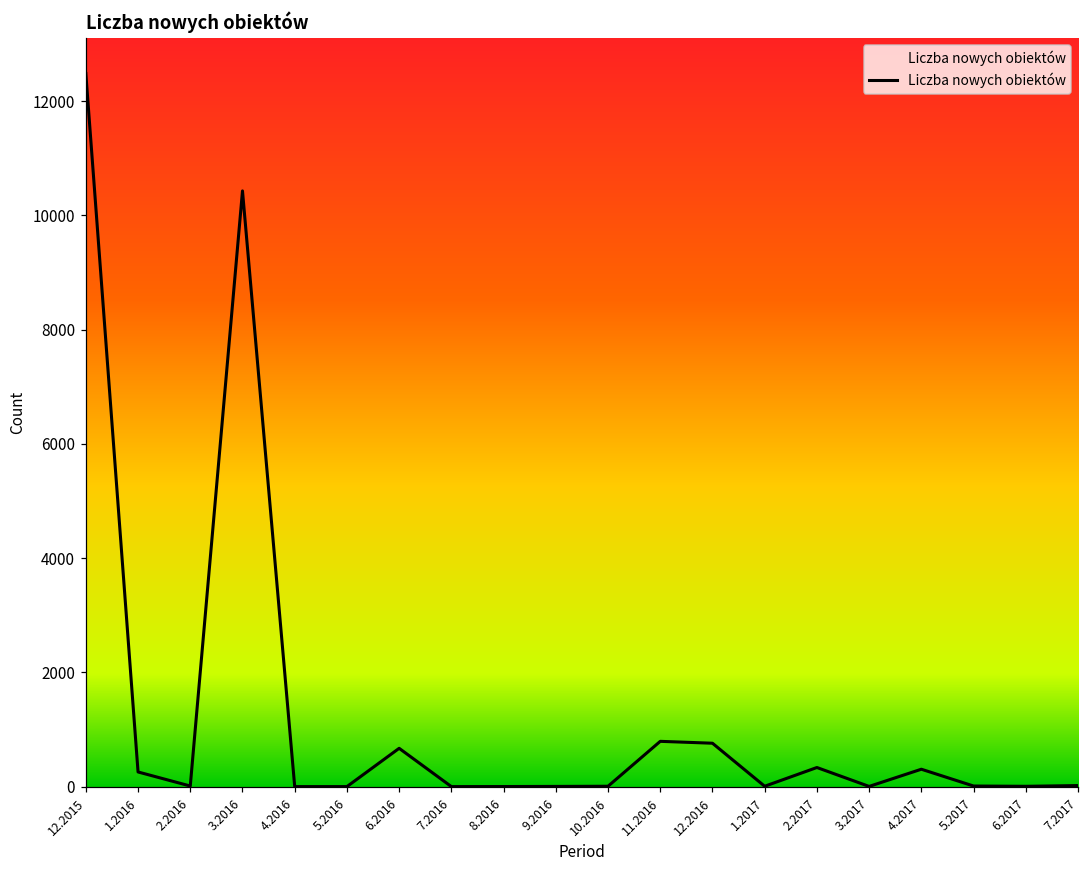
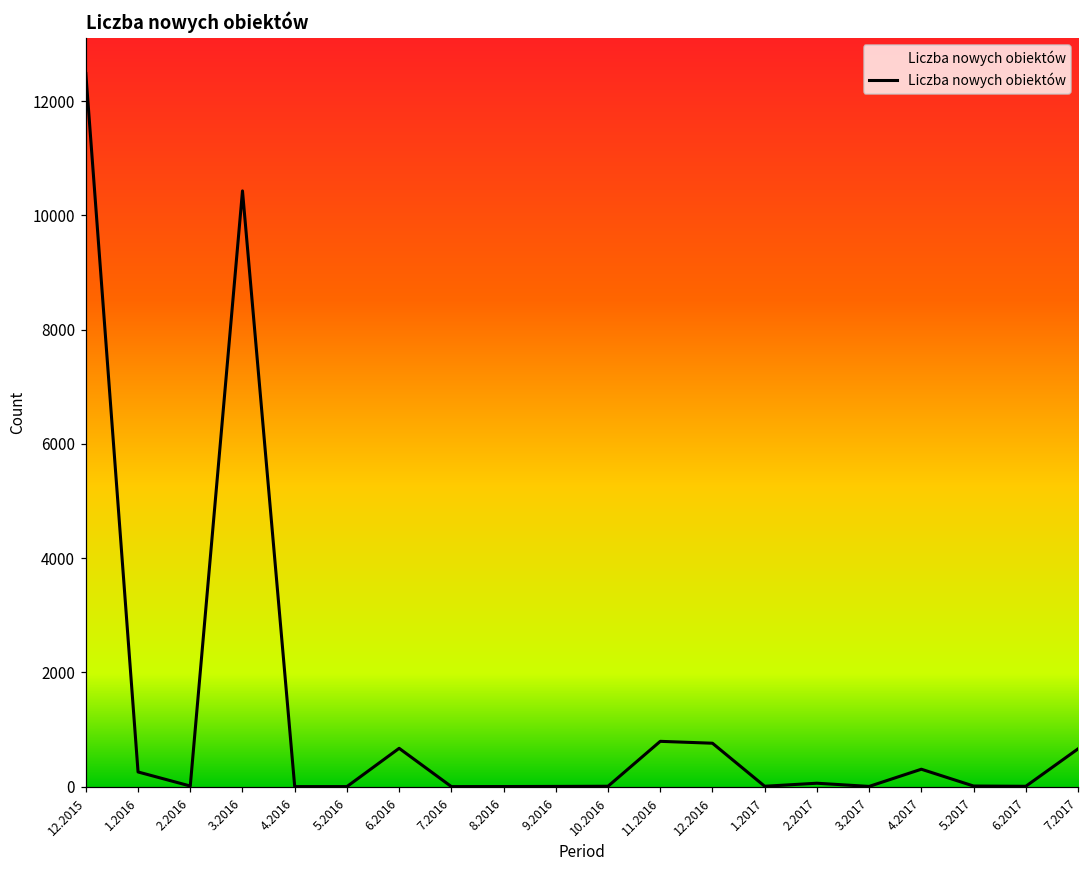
  {
    "12.2015": 12500,
    "1.2016": 300,
    "2.2016": 0,
    "3.2016": 10400,
    "4.2016": 0,
    "5.2016": 0,
    "6.2016": 700,
    "7.2016": 0,
    "8.2016": 0,
    "9.2016": 0,
    "10.2016": 0,
    "11.2016": 800,
    "12.2016": 800,
    "1.2017": 0,
-   "2.2017": 300,
+   "2.2017": 100,
    "3.2017": 0,
    "4.2017": 300,
    "5.2017": 0,
    "6.2017": 0,
-   "7.2017": 0
+   "7.2017": 700
  }
